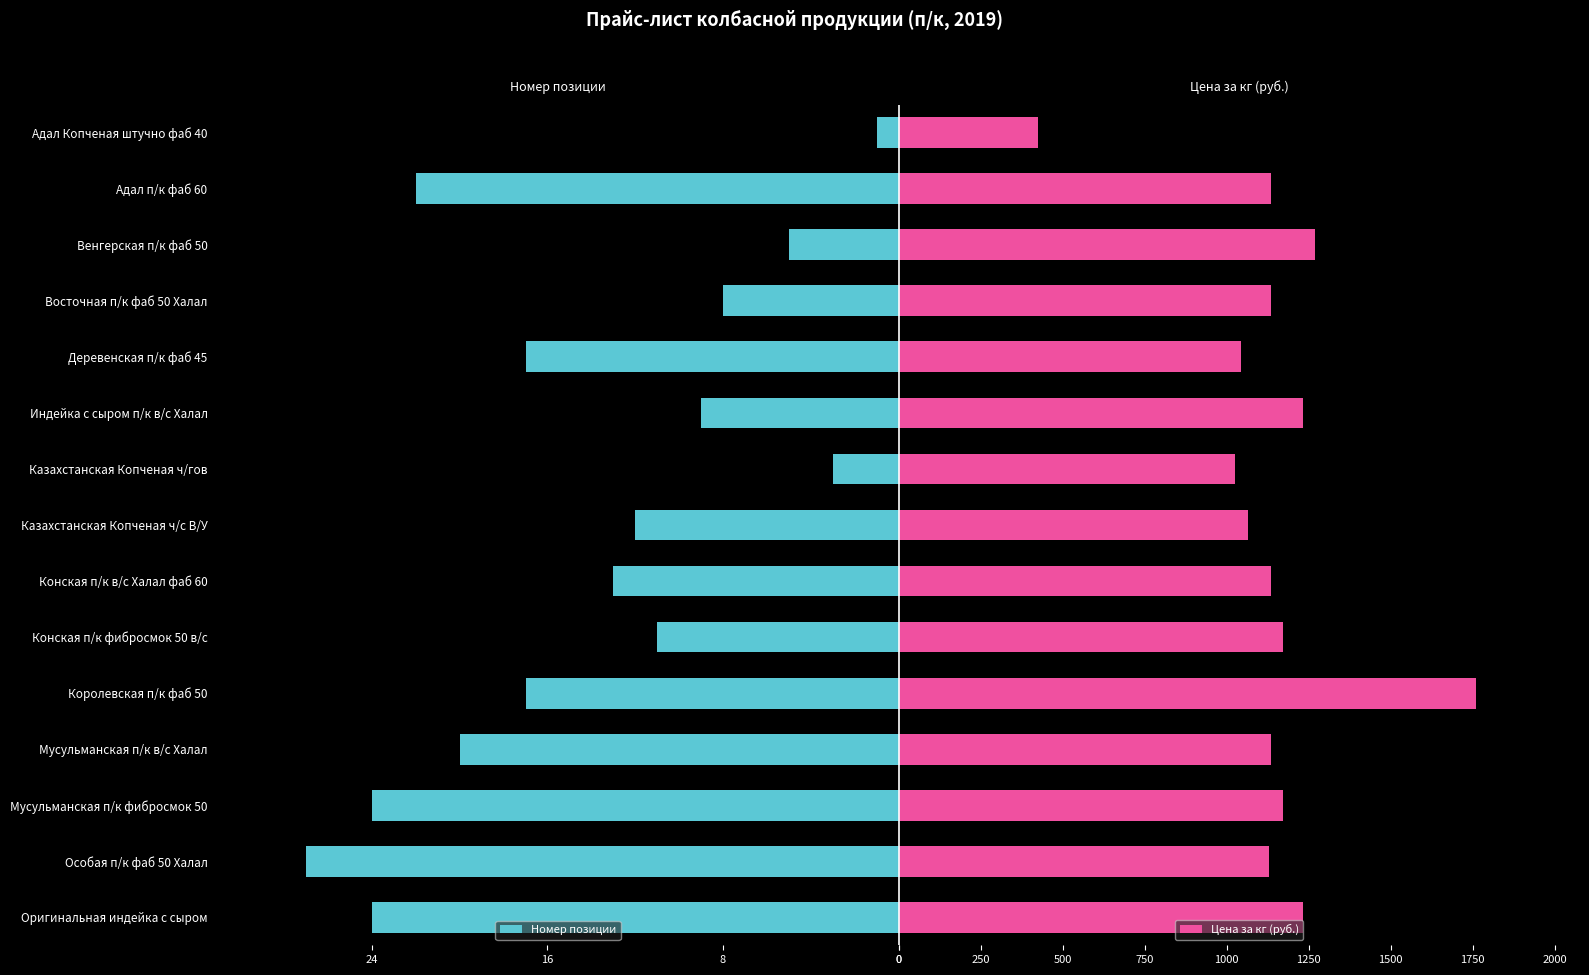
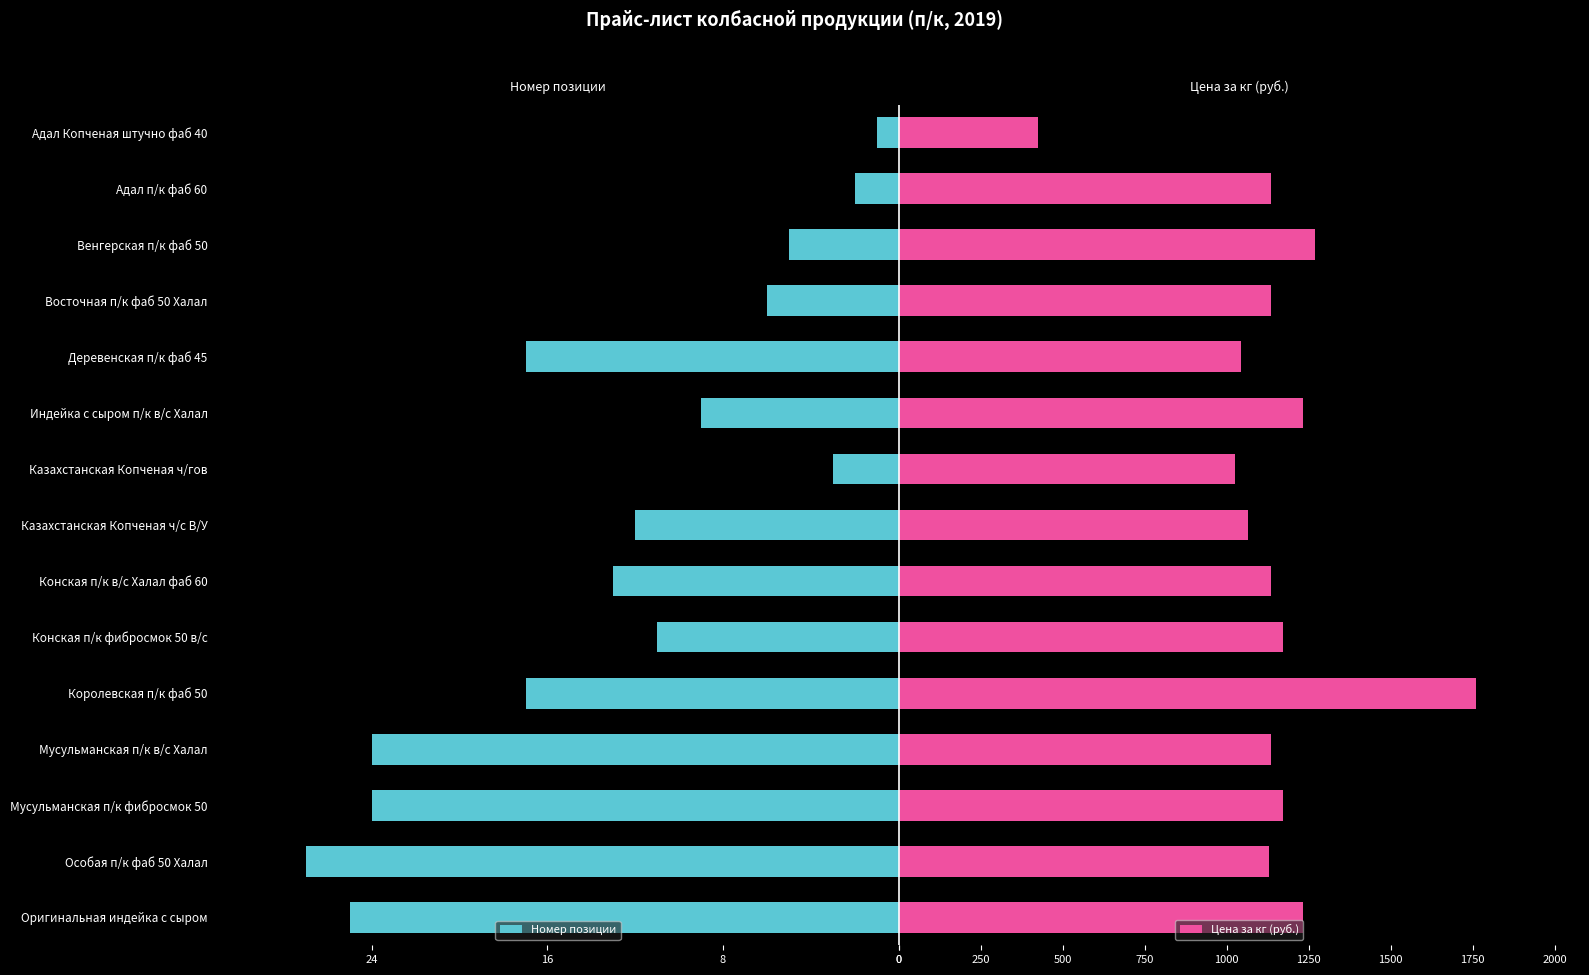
  {
    "Номер позиции": {
      "Адал Копченая штучно фаб 40": 1,
-     "Адал п/к фаб 60": 22,
+     "Адал п/к фаб 60": 2,
      "Венгерская п/к фаб 50": 5,
-     "Восточная п/к фаб 50 Халал": 8,
+     "Восточная п/к фаб 50 Халал": 6,
      "Деревенская п/к фаб 45": 17,
      "Индейка с сыром п/к в/с Халал": 9,
      "Казахстанская Копченая ч/гов": 3,
      "Казахстанская Копченая ч/с В/У": 12,
      "Конская п/к в/с Халал фаб 60": 13,
      "Конская п/к фибросмок 50 в/с": 11,
      "Королевская п/к фаб 50": 17,
-     "Мусульманская п/к в/с Халал": 20,
+     "Мусульманская п/к в/с Халал": 24,
      "Мусульманская п/к фибросмок 50": 24,
      "Особая п/к фаб 50 Халал": 27,
-     "Оригинальная индейка с сыром": 24
+     "Оригинальная индейка с сыром": 25
    }
  }
